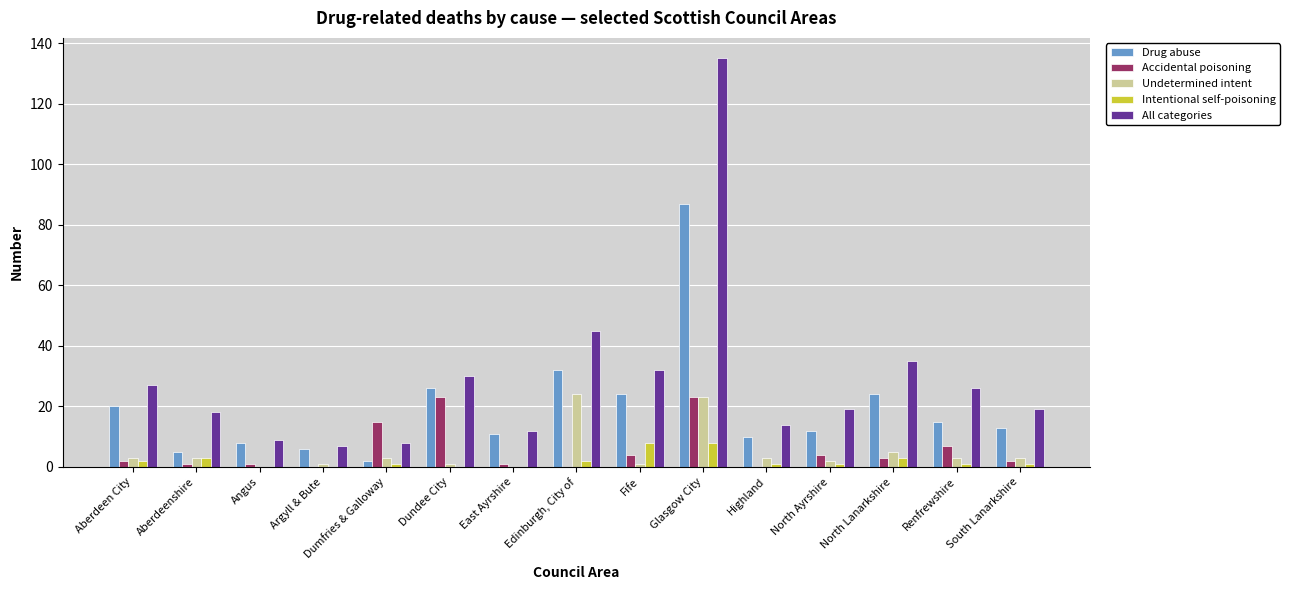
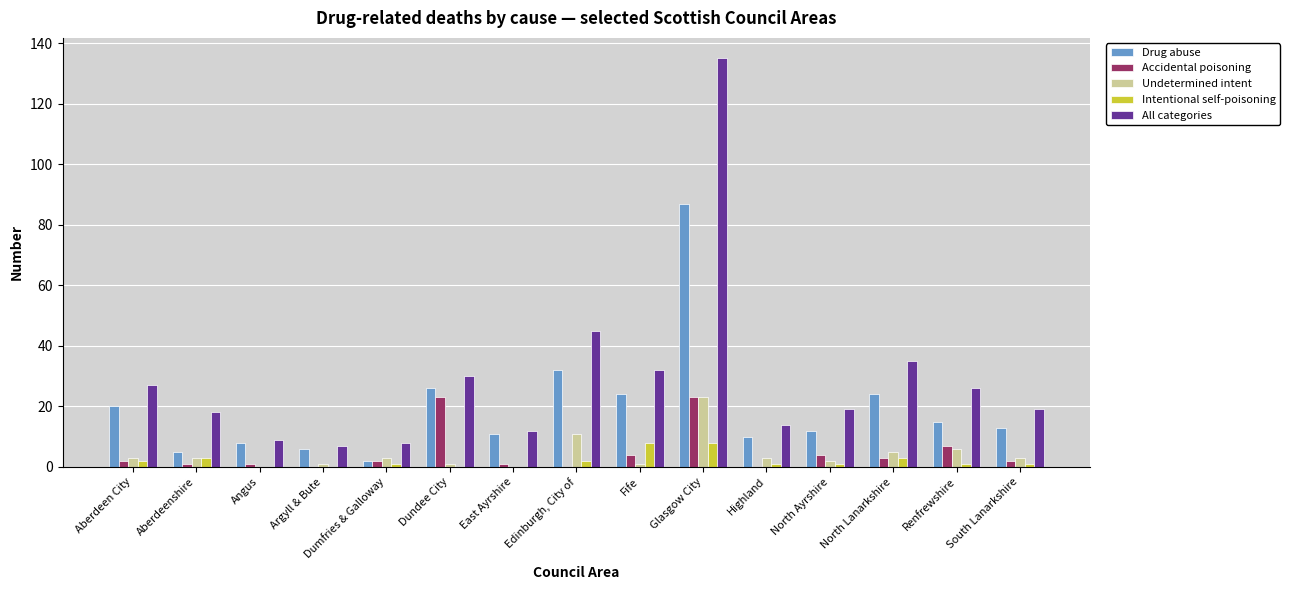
  {
    "Drug abuse": {
      "Aberdeen City": 20,
      "Aberdeenshire": 5,
      "Angus": 8,
      "Argyll & Bute": 6,
      "Dumfries & Galloway": 2,
      "Dundee City": 26,
      "East Ayrshire": 11,
      "Edinburgh, City of": 32,
      "Fife": 24,
      "Glasgow City": 87,
      "Highland": 10,
      "North Ayrshire": 12,
      "North Lanarkshire": 24,
      "Renfrewshire": 15,
      "South Lanarkshire": 13
    },
    "Accidental poisoning": {
      "Aberdeen City": 2,
      "Aberdeenshire": 1,
      "Angus": 1,
      "Argyll & Bute": 0,
-     "Dumfries & Galloway": 15,
+     "Dumfries & Galloway": 2,
      "Dundee City": 23,
      "East Ayrshire": 1,
      "Edinburgh, City of": 0,
      "Fife": 4,
      "Glasgow City": 23,
      "Highland": 0,
      "North Ayrshire": 4,
      "North Lanarkshire": 3,
      "Renfrewshire": 7,
      "South Lanarkshire": 2
    },
    "Undetermined intent": {
      "Aberdeen City": 3,
      "Aberdeenshire": 3,
      "Angus": 0,
      "Argyll & Bute": 1,
      "Dumfries & Galloway": 3,
      "Dundee City": 1,
      "East Ayrshire": 0,
-     "Edinburgh, City of": 24,
+     "Edinburgh, City of": 11,
      "Fife": 1,
      "Glasgow City": 23,
      "Highland": 3,
      "North Ayrshire": 2,
      "North Lanarkshire": 5,
-     "Renfrewshire": 3,
+     "Renfrewshire": 6,
      "South Lanarkshire": 3
    },
    "Intentional self-poisoning": {
      "Aberdeen City": 2,
      "Aberdeenshire": 3,
      "Angus": 0,
      "Argyll & Bute": 0,
      "Dumfries & Galloway": 1,
      "Dundee City": 0,
      "East Ayrshire": 0,
      "Edinburgh, City of": 2,
      "Fife": 8,
      "Glasgow City": 8,
      "Highland": 1,
      "North Ayrshire": 1,
      "North Lanarkshire": 3,
      "Renfrewshire": 1,
      "South Lanarkshire": 1
    },
    "All categories": {
      "Aberdeen City": 27,
      "Aberdeenshire": 18,
      "Angus": 9,
      "Argyll & Bute": 7,
      "Dumfries & Galloway": 8,
      "Dundee City": 30,
      "East Ayrshire": 12,
      "Edinburgh, City of": 45,
      "Fife": 32,
      "Glasgow City": 135,
      "Highland": 14,
      "North Ayrshire": 19,
      "North Lanarkshire": 35,
      "Renfrewshire": 26,
      "South Lanarkshire": 19
    }
  }
